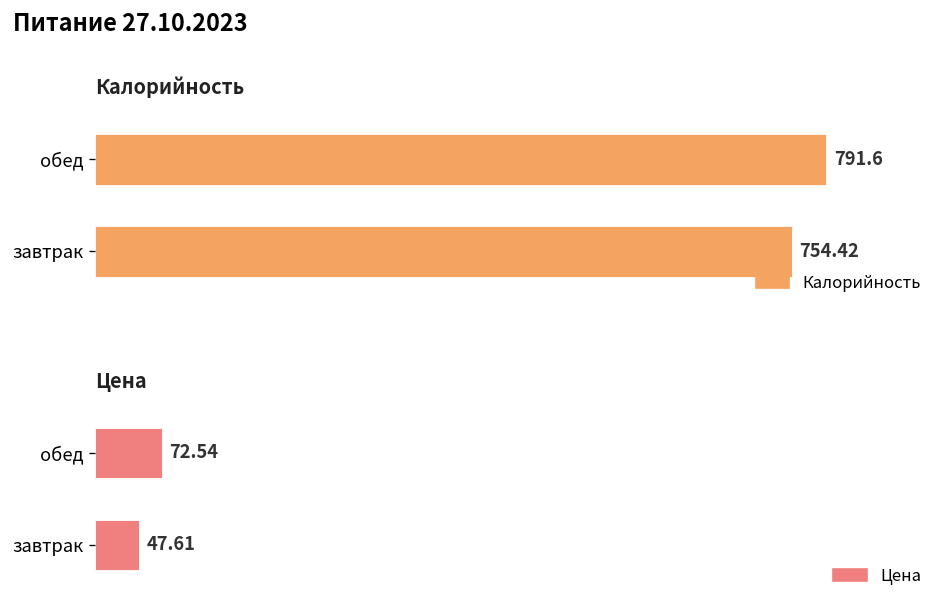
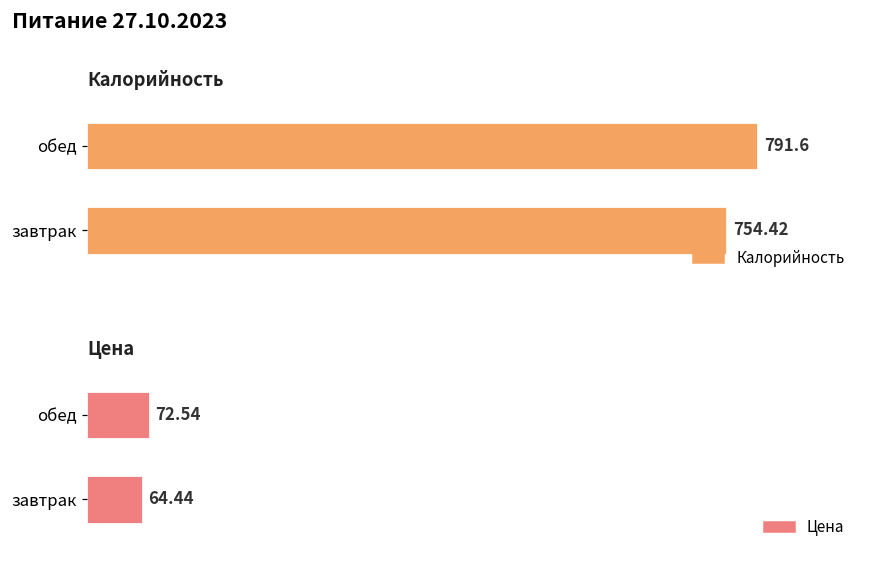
  {
    "Калорийность": {
      "обед": 791.6,
      "завтрак": 754.42
    },
    "Цена": {
      "обед": 72.54,
-     "завтрак": 47.61
+     "завтрак": 64.44
    }
  }
